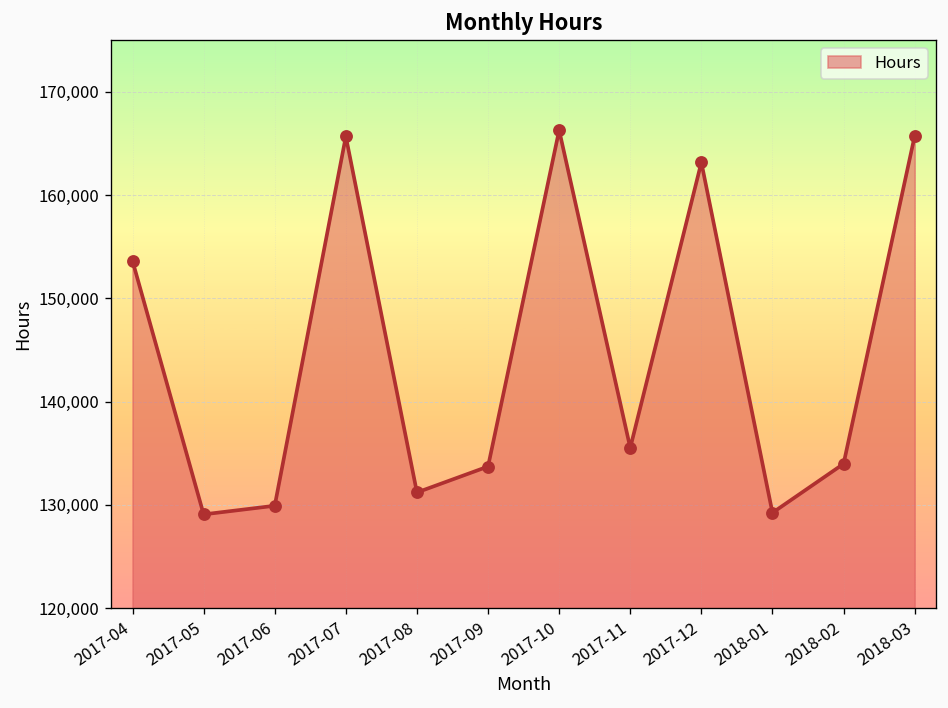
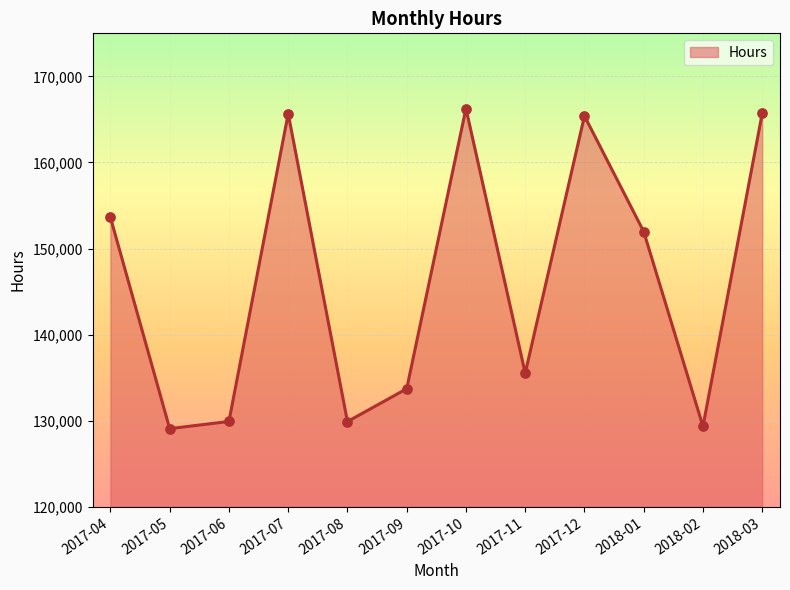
  {
    "2017-04": "154,000",
    "2017-05": "129,000",
    "2017-06": "130,000",
    "2017-07": "166,000",
-   "2017-08": "131,000",
+   "2017-08": "130,000",
    "2017-09": "134,000",
    "2017-10": "166,000",
    "2017-11": "136,000",
-   "2017-12": "163,000",
-   "2018-01": "129,000",
-   "2018-02": "134,000",
+   "2017-12": "165,000",
+   "2018-01": "152,000",
+   "2018-02": "129,000",
    "2018-03": "166,000"
  }
